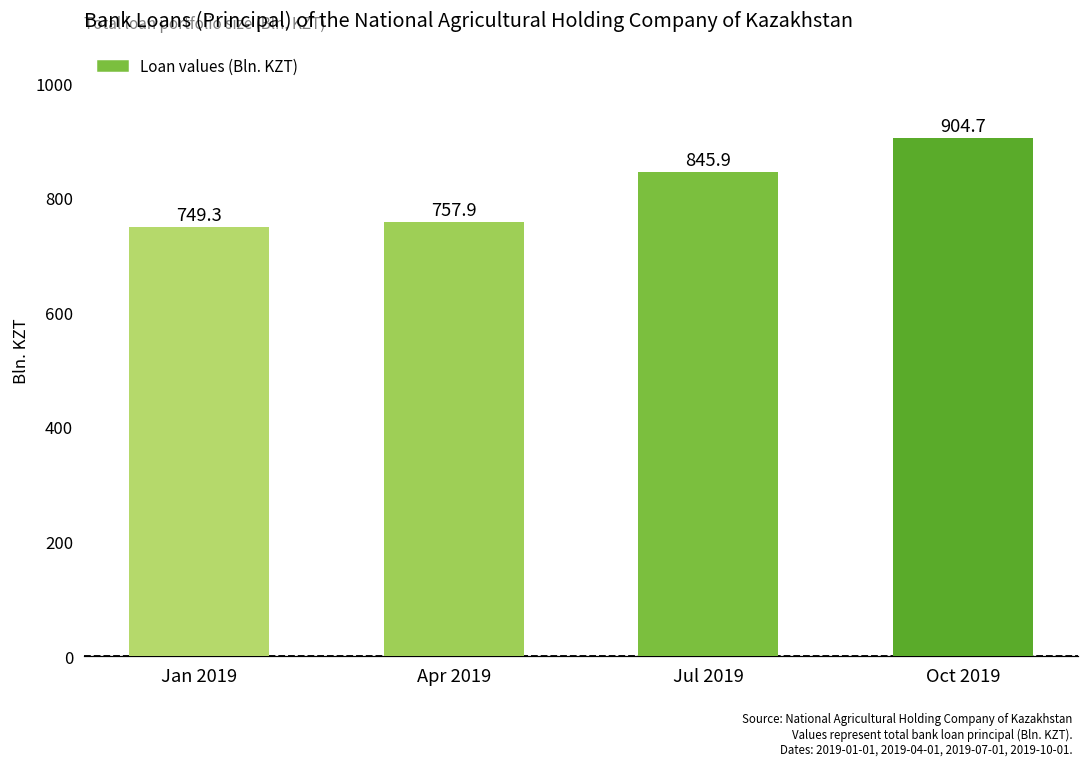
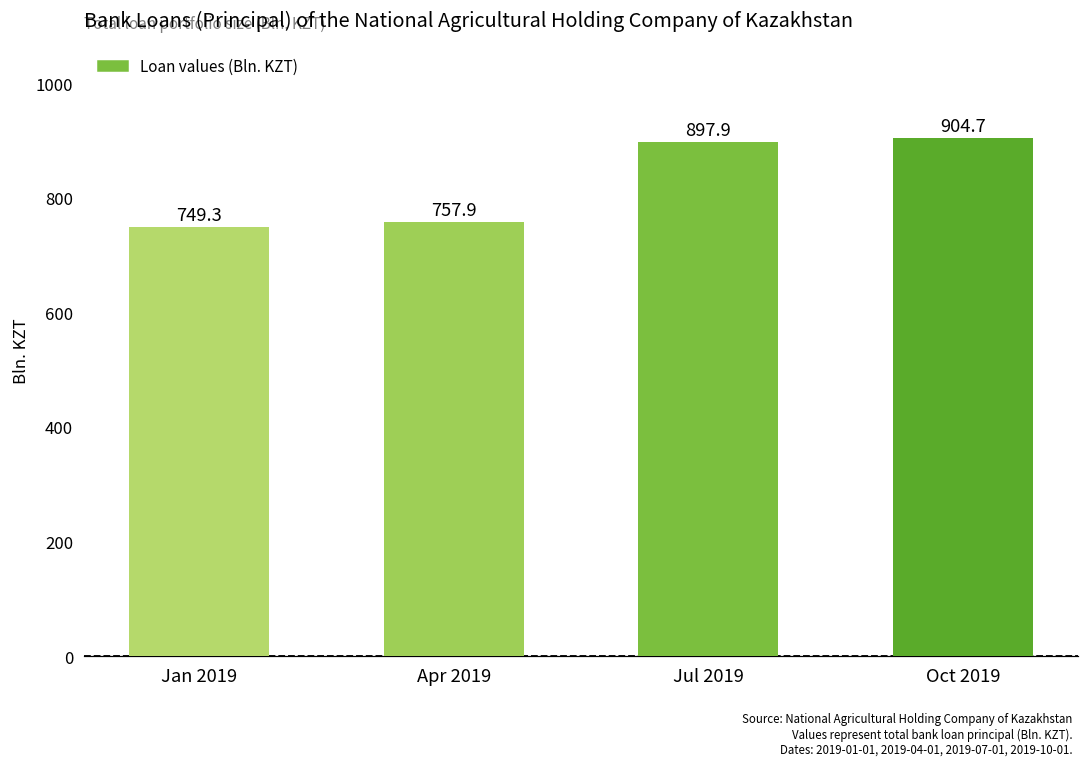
  {
    "Jan 2019": 749.3,
    "Apr 2019": 757.9,
-   "Jul 2019": 845.9,
+   "Jul 2019": 897.9,
    "Oct 2019": 904.7
  }
